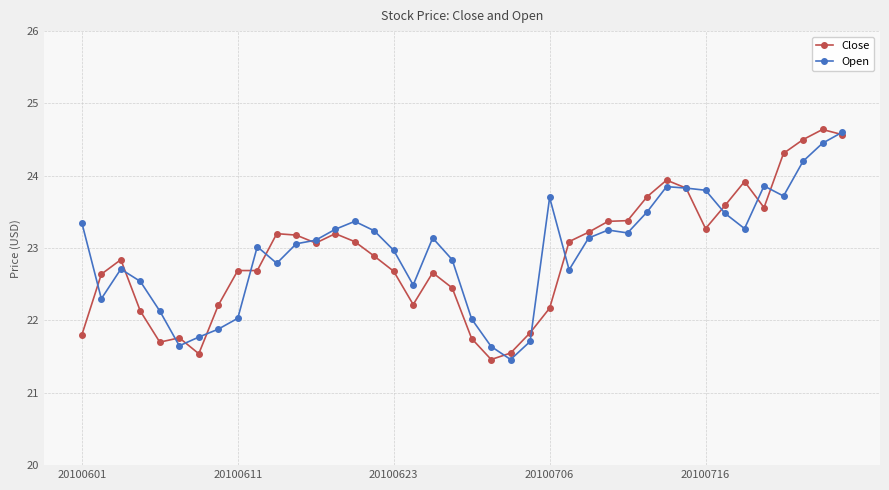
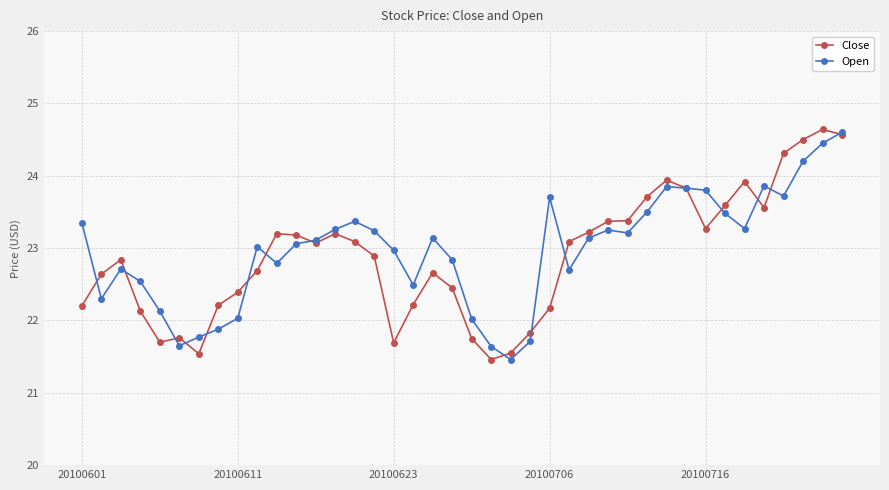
  {
    "Close": {
-     "20100601": 21.8,
-     "20100611": 22.7,
-     "20100623": 22.7,
+     "20100601": 22.2,
+     "20100611": 22.4,
+     "20100623": 21.7,
      "20100706": 22.2,
      "20100716": 23.3
    },
    "Open": {
      "20100601": 23.4,
      "20100611": 22.0,
      "20100623": 23.0,
      "20100706": 23.7,
      "20100716": 23.8
    }
  }
